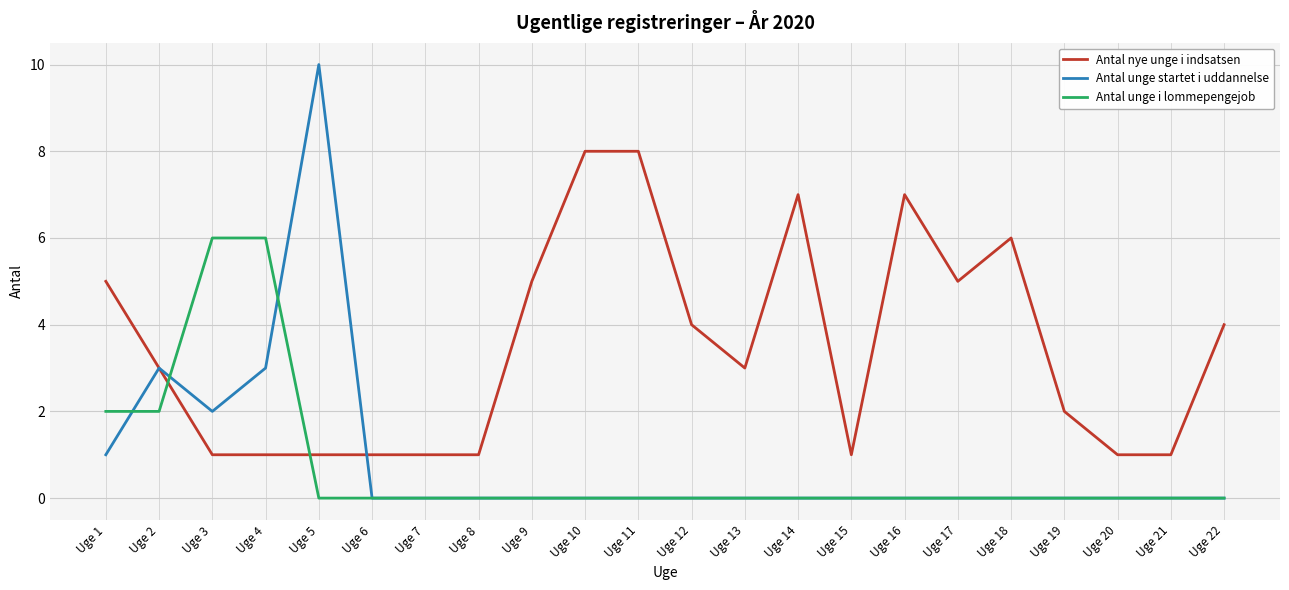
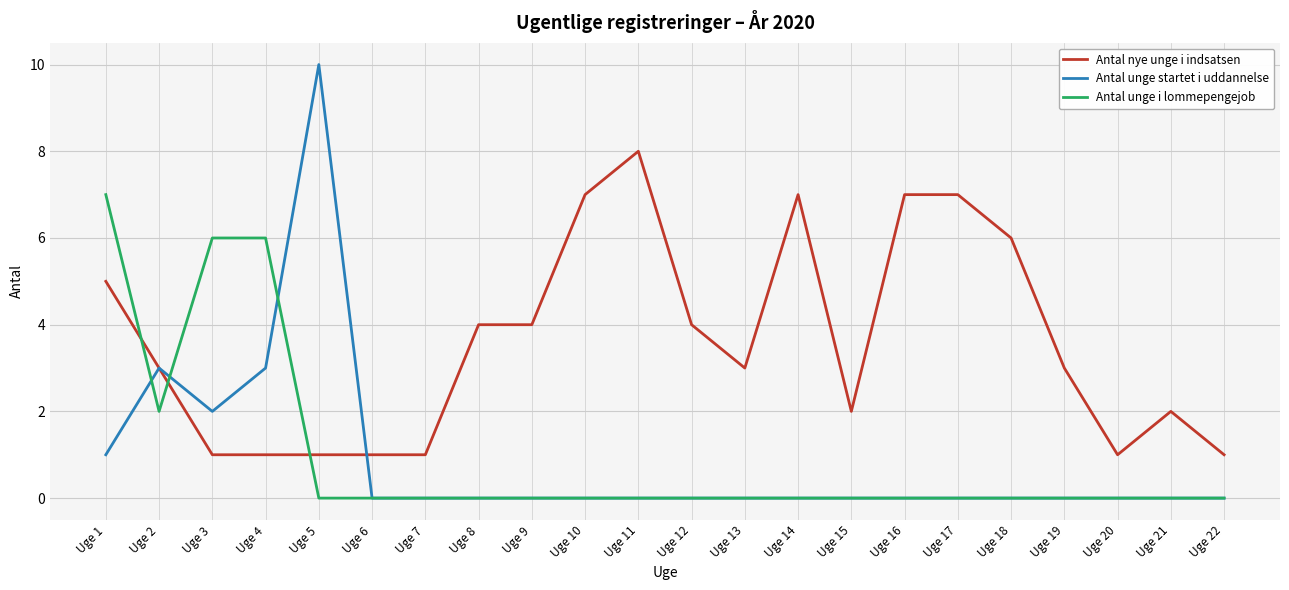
  {
    "Antal nye unge i indsatsen": {
      "Uge 1": 5,
      "Uge 3": 1,
      "Uge 4": 1,
      "Uge 5": 1,
      "Uge 6": 1,
      "Uge 7": 1,
-     "Uge 8": 1,
-     "Uge 9": 5,
-     "Uge 10": 8,
+     "Uge 8": 4,
+     "Uge 9": 4,
+     "Uge 10": 7,
      "Uge 11": 8,
      "Uge 12": 4,
      "Uge 13": 3,
      "Uge 14": 7,
-     "Uge 15": 1,
+     "Uge 15": 2,
      "Uge 16": 7,
-     "Uge 17": 5,
+     "Uge 17": 7,
      "Uge 18": 6,
-     "Uge 19": 2,
+     "Uge 19": 3,
      "Uge 20": 1,
-     "Uge 21": 1,
-     "Uge 22": 4
+     "Uge 21": 2,
+     "Uge 22": 1
    },
    "Antal unge startet i uddannelse": {
      "Uge 1": 1,
      "Uge 3": 2,
      "Uge 4": 3,
      "Uge 5": 10
    },
    "Antal unge i lommepengejob": {
-     "Uge 1": 2,
+     "Uge 1": 7,
      "Uge 2": 2,
      "Uge 3": 6,
      "Uge 4": 6,
      "Uge 5": 0
    }
  }
